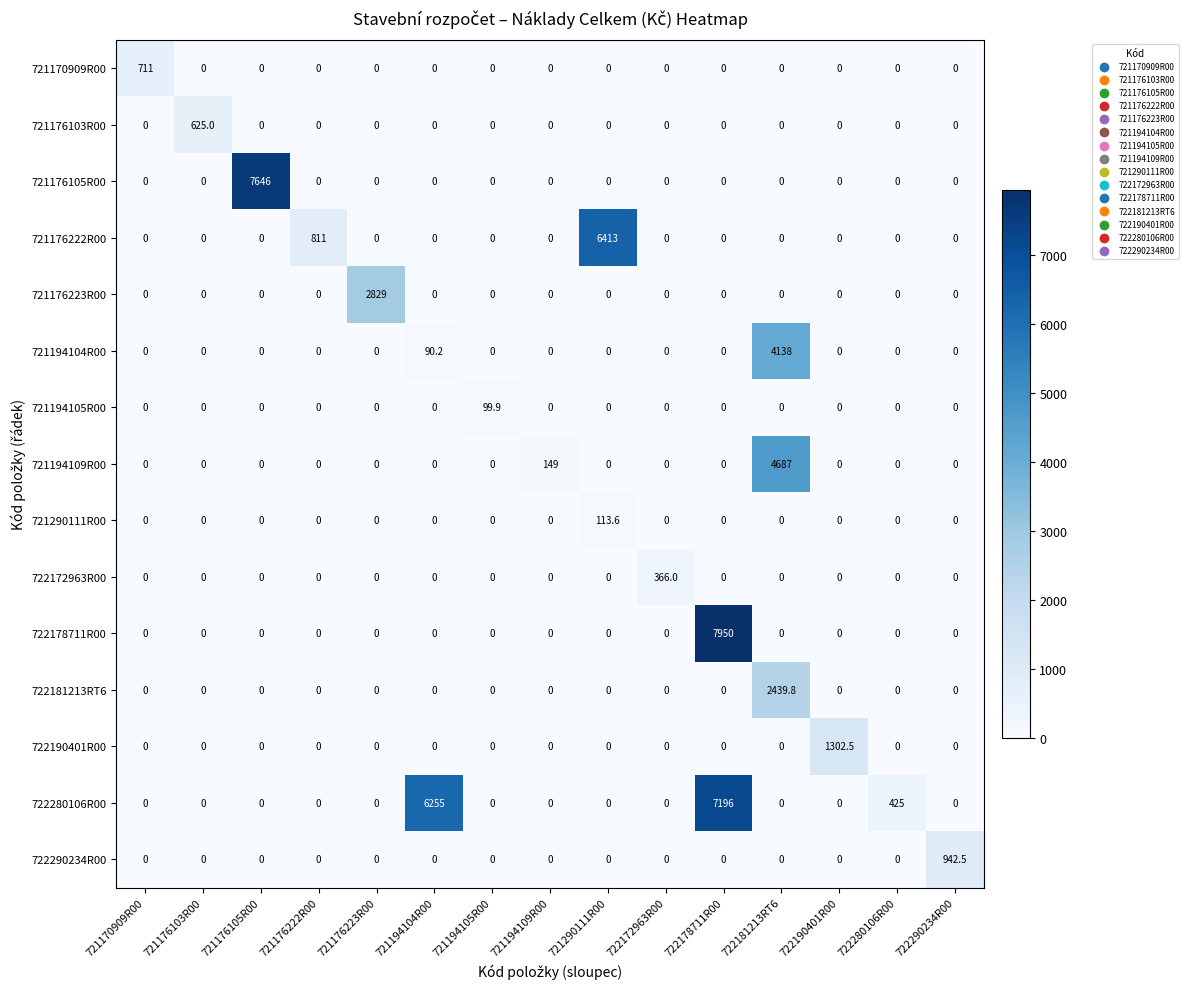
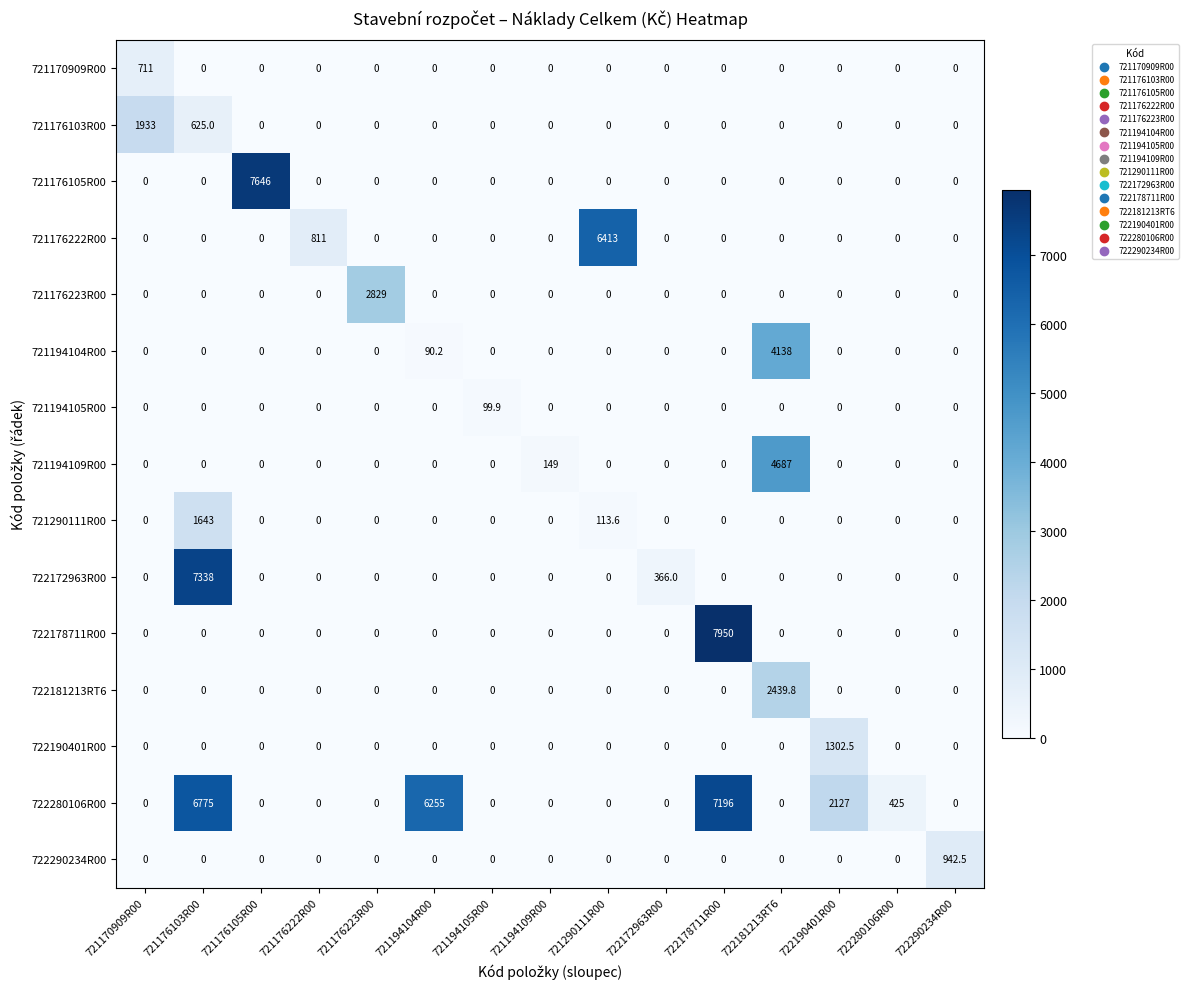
  {
    "721176103R00": {
-     "721170909R00": 0,
+     "721170909R00": 1933,
      "721176103R00": 625.0,
      "721176105R00": 0,
      "721176222R00": 0,
      "721176223R00": 0,
      "721194104R00": 0,
      "721194105R00": 0,
      "721194109R00": 0,
      "721290111R00": 0,
      "722172963R00": 0,
      "722178711R00": 0,
      "722181213RT6": 0,
      "722190401R00": 0,
      "722280106R00": 0,
      "722290234R00": 0
    },
    "721290111R00": {
      "721170909R00": 0,
-     "721176103R00": 0,
+     "721176103R00": 1643,
      "721176105R00": 0,
      "721176222R00": 0,
      "721176223R00": 0,
      "721194104R00": 0,
      "721194105R00": 0,
      "721194109R00": 0,
      "721290111R00": 113.6,
      "722172963R00": 0,
      "722178711R00": 0,
      "722181213RT6": 0,
      "722190401R00": 0,
      "722280106R00": 0,
      "722290234R00": 0
    },
    "722172963R00": {
      "721170909R00": 0,
-     "721176103R00": 0,
+     "721176103R00": 7338,
      "721176105R00": 0,
      "721176222R00": 0,
      "721176223R00": 0,
      "721194104R00": 0,
      "721194105R00": 0,
      "721194109R00": 0,
      "721290111R00": 0,
      "722172963R00": 366.0,
      "722178711R00": 0,
      "722181213RT6": 0,
      "722190401R00": 0,
      "722280106R00": 0,
      "722290234R00": 0
    },
    "722280106R00": {
      "721170909R00": 0,
-     "721176103R00": 0,
+     "721176103R00": 6775,
      "721176105R00": 0,
      "721176222R00": 0,
      "721176223R00": 0,
      "721194104R00": 6255,
      "721194105R00": 0,
      "721194109R00": 0,
      "721290111R00": 0,
      "722172963R00": 0,
      "722178711R00": 7196,
      "722181213RT6": 0,
-     "722190401R00": 0,
+     "722190401R00": 2127,
      "722280106R00": 425,
      "722290234R00": 0
    }
  }
